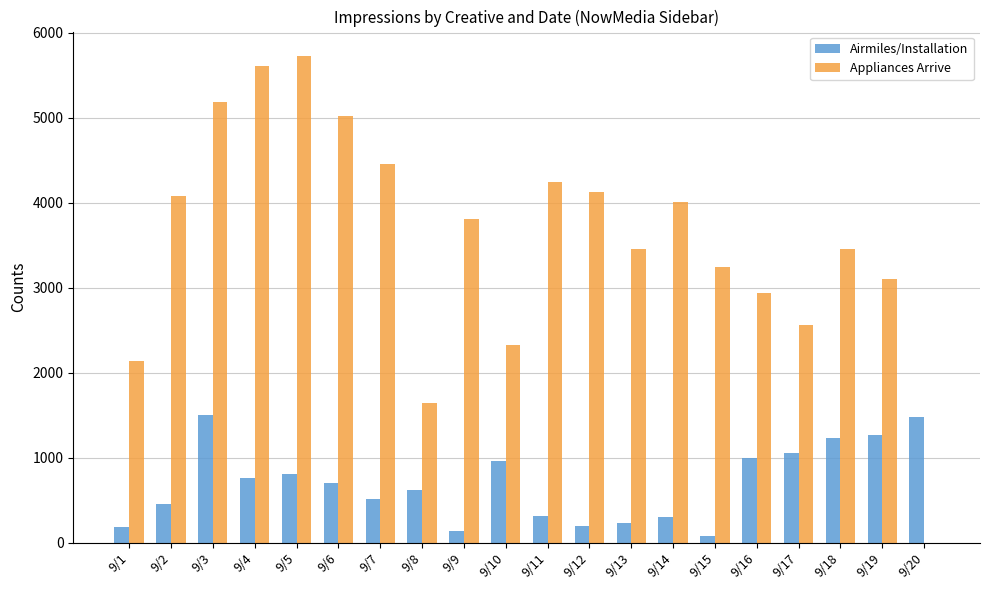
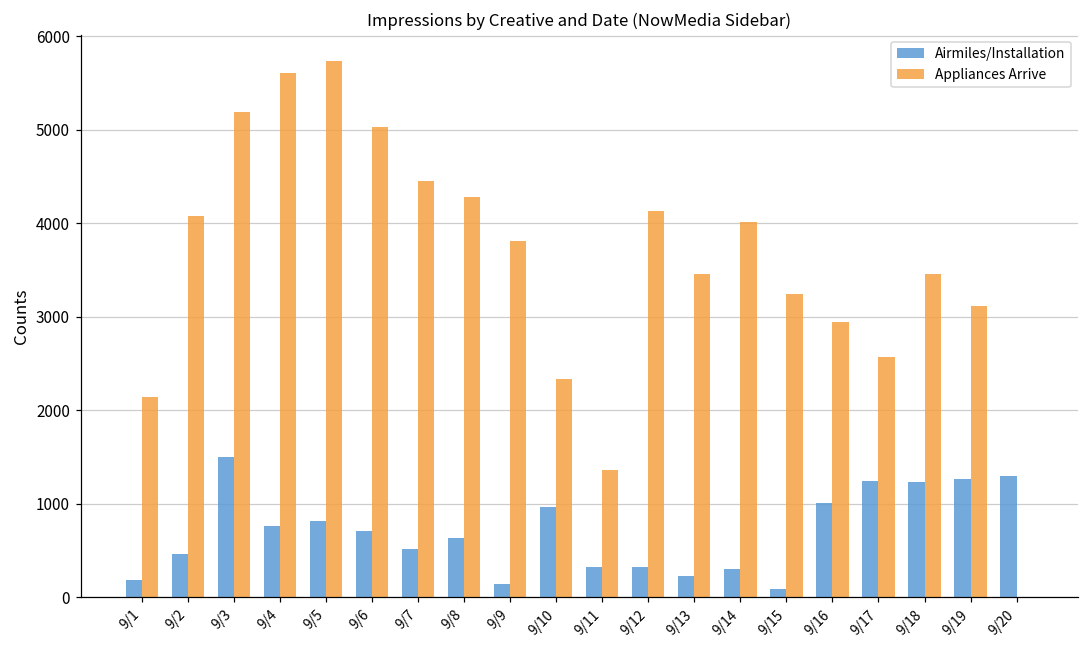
  {
    "Airmiles/Installation": {
      "9/1": 200,
      "9/2": 500,
      "9/3": 1500,
      "9/4": 800,
      "9/5": 800,
      "9/6": 700,
      "9/7": 500,
      "9/8": 600,
      "9/9": 100,
      "9/10": 1000,
      "9/11": 300,
-     "9/12": 200,
+     "9/12": 300,
      "9/13": 200,
      "9/14": 300,
      "9/15": 100,
      "9/16": 1000,
-     "9/17": 1100,
+     "9/17": 1200,
      "9/18": 1200,
      "9/19": 1300,
-     "9/20": 1500
+     "9/20": 1300
    },
    "Appliances Arrive": {
      "9/1": 2100,
      "9/2": 4100,
      "9/3": 5200,
      "9/4": 5600,
      "9/5": 5700,
      "9/6": 5000,
      "9/7": 4500,
-     "9/8": 1600,
+     "9/8": 4300,
      "9/9": 3800,
      "9/10": 2300,
-     "9/11": 4200,
+     "9/11": 1400,
      "9/12": 4100,
      "9/13": 3500,
      "9/14": 4000,
      "9/15": 3200,
      "9/16": 2900,
      "9/17": 2600,
      "9/18": 3500,
      "9/19": 3100,
      "9/20": 0
    }
  }
